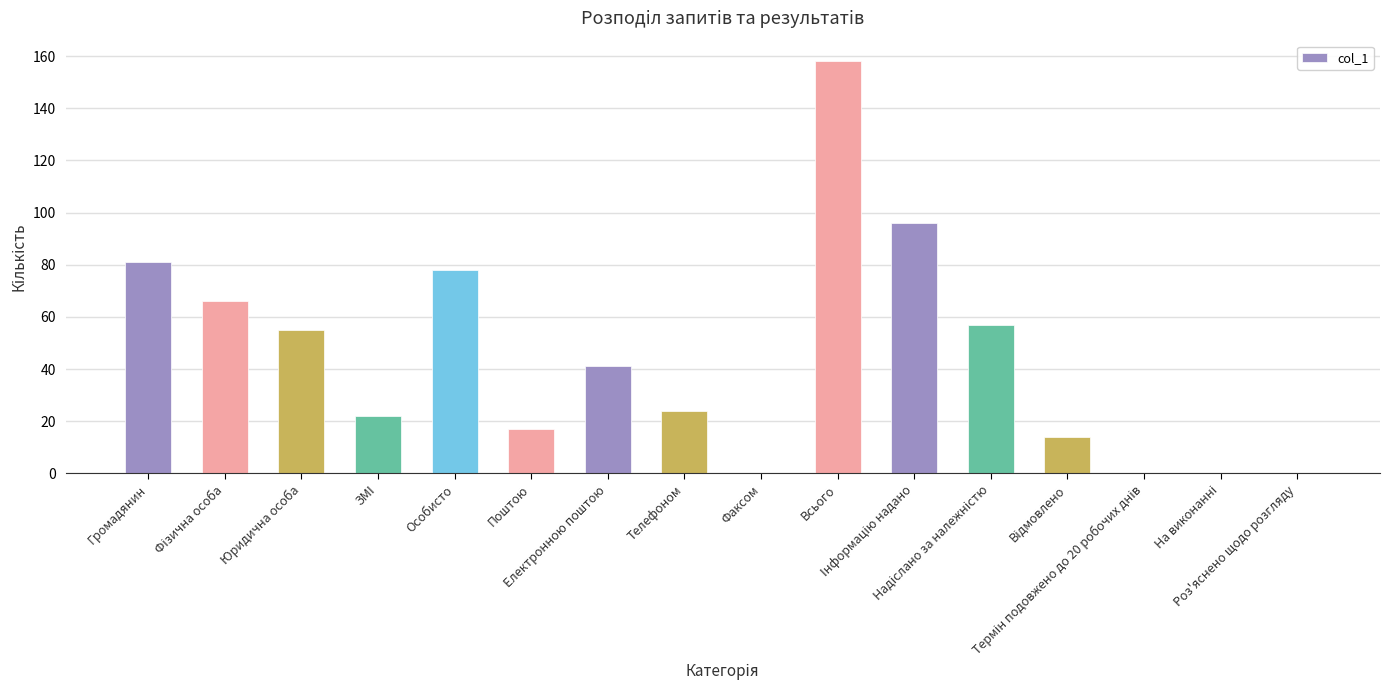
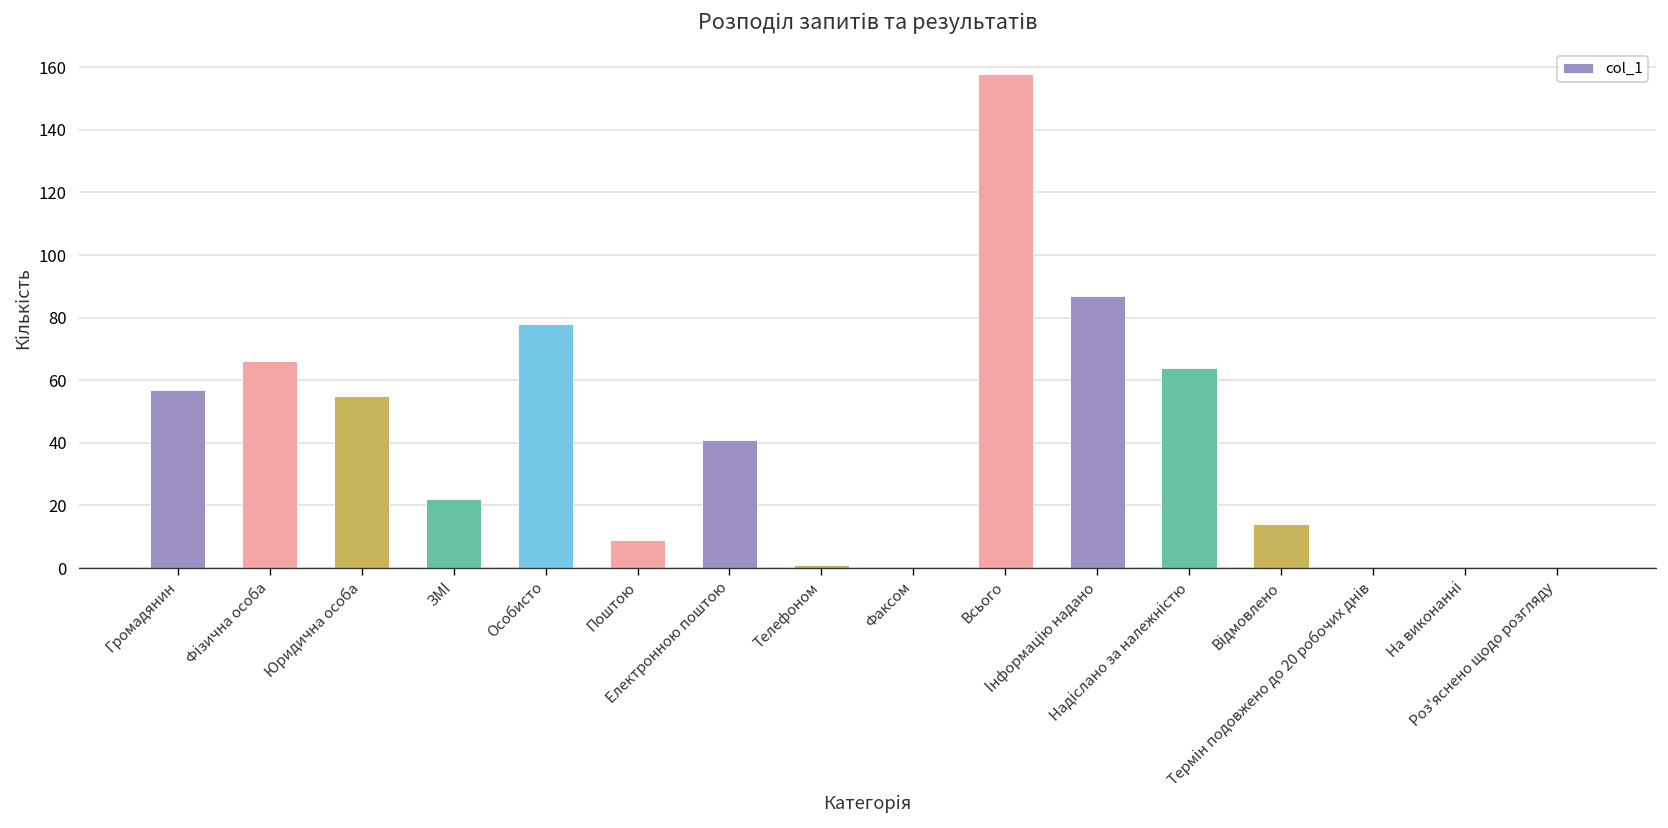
  {
-   "Громадянин": 81,
+   "Громадянин": 57,
    "Фізична особа": 66,
    "Юридична особа": 55,
    "ЗМІ": 22,
    "Особисто": 78,
-   "Поштою": 17,
+   "Поштою": 9,
    "Електронною поштою": 41,
-   "Телефоном": 24,
+   "Телефоном": 1,
    "Факсом": 0,
    "Всього": 158,
-   "Інформацію надано": 96,
-   "Надіслано за належністю": 57,
+   "Інформацію надано": 87,
+   "Надіслано за належністю": 64,
    "Відмовлено": 14,
    "Термін подовжено до 20 робочих днів": 0,
    "На виконанні": 0,
    "Роз'яснено щодо розгляду": 0
  }
